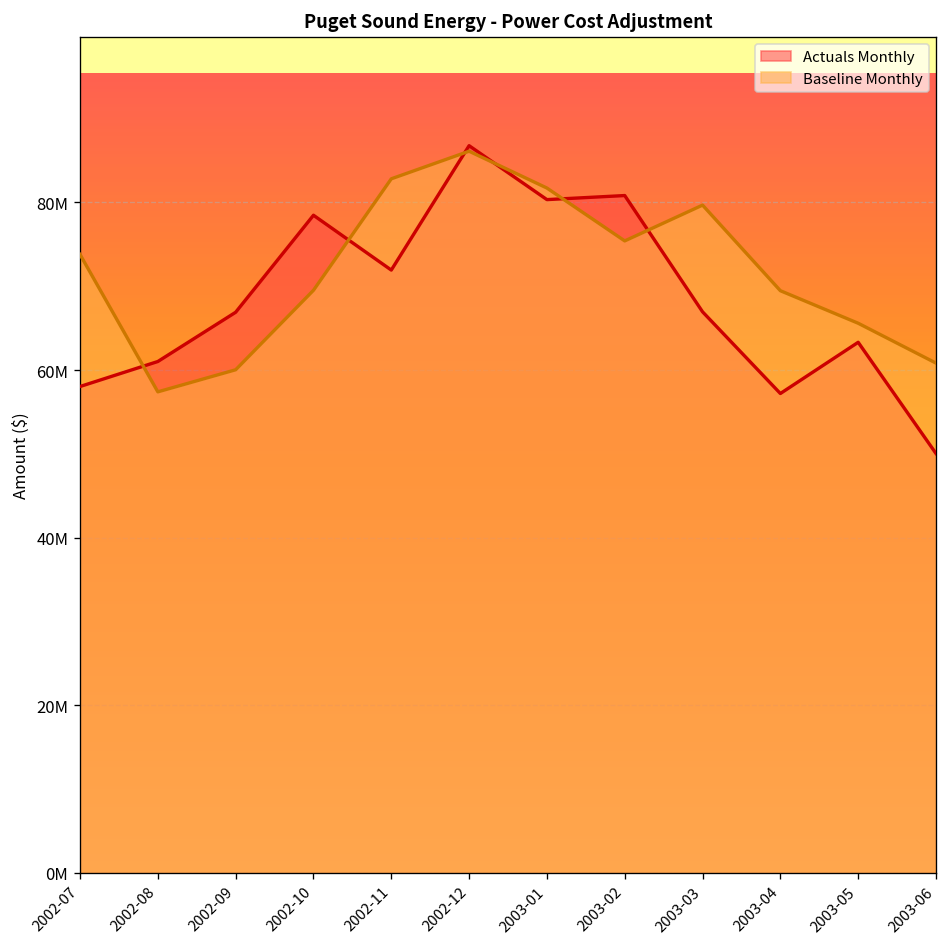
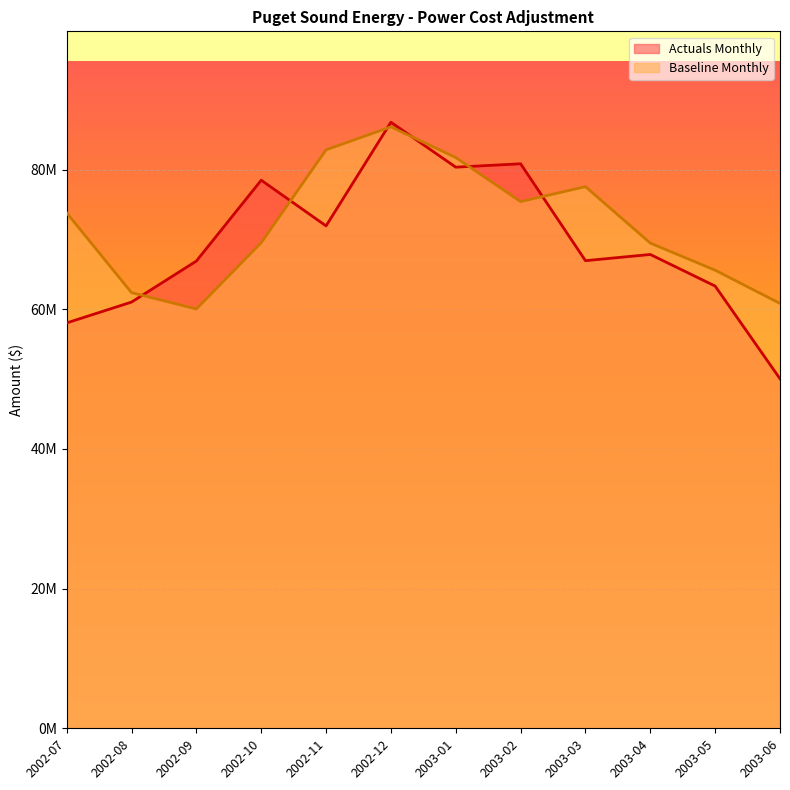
  {
    "Actuals Monthly": {
      "2002-07": 58000000,
      "2002-08": 61000000,
      "2002-09": 67000000,
      "2002-10": 78000000,
      "2002-11": 72000000,
      "2002-12": 87000000,
      "2003-01": 80000000,
      "2003-02": 81000000,
      "2003-03": 67000000,
-     "2003-04": 57000000,
+     "2003-04": 68000000,
      "2003-05": 63000000,
      "2003-06": 50000000
    },
    "Baseline Monthly": {
      "2002-07": 74000000,
-     "2002-08": 57000000,
+     "2002-08": 62000000,
      "2002-09": 60000000,
      "2002-10": 70000000,
      "2002-11": 83000000,
      "2002-12": 86000000,
      "2003-01": 82000000,
      "2003-02": 75000000,
-     "2003-03": 80000000,
+     "2003-03": 78000000,
      "2003-04": 69000000,
      "2003-05": 66000000,
      "2003-06": 61000000
    }
  }
